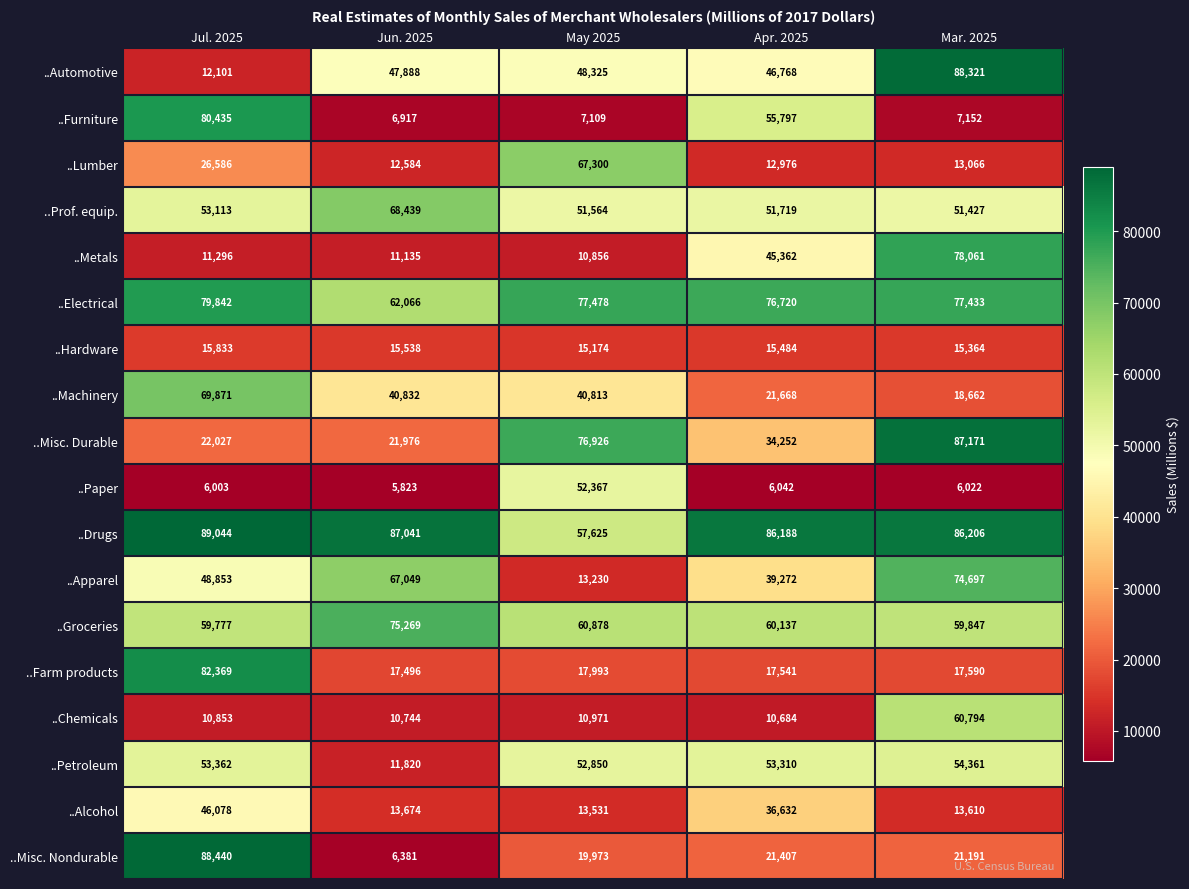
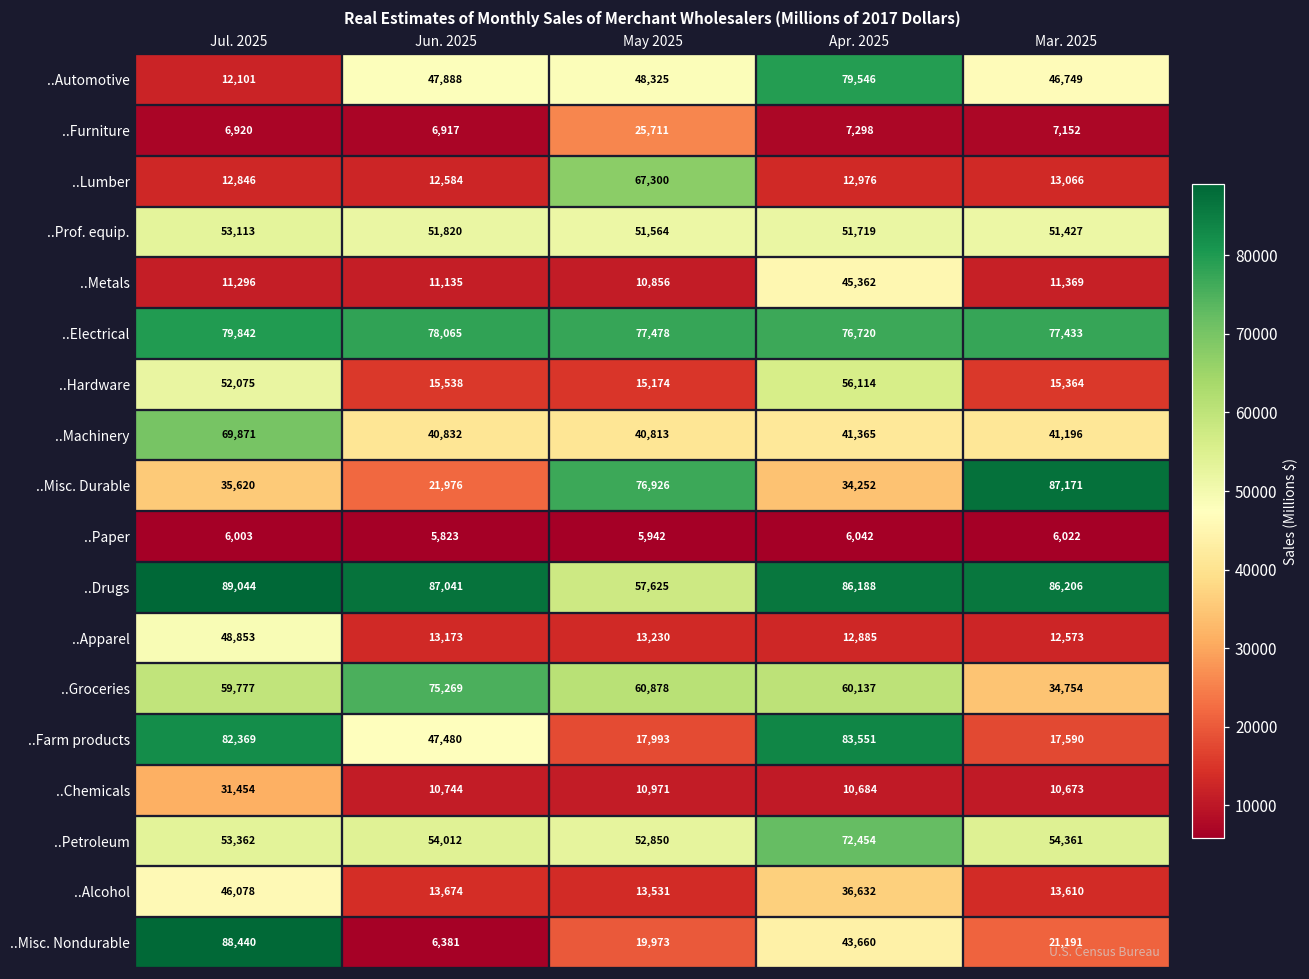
  {
    "..Automotive": {
      "Jul. 2025": "12,101",
      "Jun. 2025": "47,888",
      "May 2025": "48,325",
-     "Apr. 2025": "46,768",
-     "Mar. 2025": "88,321"
+     "Apr. 2025": "79,546",
+     "Mar. 2025": "46,749"
    },
    "..Furniture": {
-     "Jul. 2025": "80,435",
+     "Jul. 2025": "6,920",
      "Jun. 2025": "6,917",
-     "May 2025": "7,109",
-     "Apr. 2025": "55,797",
+     "May 2025": "25,711",
+     "Apr. 2025": "7,298",
      "Mar. 2025": "7,152"
    },
    "..Lumber": {
-     "Jul. 2025": "26,586",
+     "Jul. 2025": "12,846",
      "Jun. 2025": "12,584",
      "May 2025": "67,300",
      "Apr. 2025": "12,976",
      "Mar. 2025": "13,066"
    },
    "..Prof. equip.": {
      "Jul. 2025": "53,113",
-     "Jun. 2025": "68,439",
+     "Jun. 2025": "51,820",
      "May 2025": "51,564",
      "Apr. 2025": "51,719",
      "Mar. 2025": "51,427"
    },
    "..Metals": {
      "Jul. 2025": "11,296",
      "Jun. 2025": "11,135",
      "May 2025": "10,856",
      "Apr. 2025": "45,362",
-     "Mar. 2025": "78,061"
+     "Mar. 2025": "11,369"
    },
    "..Electrical": {
      "Jul. 2025": "79,842",
-     "Jun. 2025": "62,066",
+     "Jun. 2025": "78,065",
      "May 2025": "77,478",
      "Apr. 2025": "76,720",
      "Mar. 2025": "77,433"
    },
    "..Hardware": {
-     "Jul. 2025": "15,833",
+     "Jul. 2025": "52,075",
      "Jun. 2025": "15,538",
      "May 2025": "15,174",
-     "Apr. 2025": "15,484",
+     "Apr. 2025": "56,114",
      "Mar. 2025": "15,364"
    },
    "..Machinery": {
      "Jul. 2025": "69,871",
      "Jun. 2025": "40,832",
      "May 2025": "40,813",
-     "Apr. 2025": "21,668",
-     "Mar. 2025": "18,662"
+     "Apr. 2025": "41,365",
+     "Mar. 2025": "41,196"
    },
    "..Misc. Durable": {
-     "Jul. 2025": "22,027",
+     "Jul. 2025": "35,620",
      "Jun. 2025": "21,976",
      "May 2025": "76,926",
      "Apr. 2025": "34,252",
      "Mar. 2025": "87,171"
    },
    "..Paper": {
      "Jul. 2025": "6,003",
      "Jun. 2025": "5,823",
-     "May 2025": "52,367",
+     "May 2025": "5,942",
      "Apr. 2025": "6,042",
      "Mar. 2025": "6,022"
    },
    "..Drugs": {
      "Jul. 2025": "89,044",
      "Jun. 2025": "87,041",
      "May 2025": "57,625",
      "Apr. 2025": "86,188",
      "Mar. 2025": "86,206"
    },
    "..Apparel": {
      "Jul. 2025": "48,853",
-     "Jun. 2025": "67,049",
+     "Jun. 2025": "13,173",
      "May 2025": "13,230",
-     "Apr. 2025": "39,272",
-     "Mar. 2025": "74,697"
+     "Apr. 2025": "12,885",
+     "Mar. 2025": "12,573"
    },
    "..Groceries": {
      "Jul. 2025": "59,777",
      "Jun. 2025": "75,269",
      "May 2025": "60,878",
      "Apr. 2025": "60,137",
-     "Mar. 2025": "59,847"
+     "Mar. 2025": "34,754"
    },
    "..Farm products": {
      "Jul. 2025": "82,369",
-     "Jun. 2025": "17,496",
+     "Jun. 2025": "47,480",
      "May 2025": "17,993",
-     "Apr. 2025": "17,541",
+     "Apr. 2025": "83,551",
      "Mar. 2025": "17,590"
    },
    "..Chemicals": {
-     "Jul. 2025": "10,853",
+     "Jul. 2025": "31,454",
      "Jun. 2025": "10,744",
      "May 2025": "10,971",
      "Apr. 2025": "10,684",
-     "Mar. 2025": "60,794"
+     "Mar. 2025": "10,673"
    },
    "..Petroleum": {
      "Jul. 2025": "53,362",
-     "Jun. 2025": "11,820",
+     "Jun. 2025": "54,012",
      "May 2025": "52,850",
-     "Apr. 2025": "53,310",
+     "Apr. 2025": "72,454",
      "Mar. 2025": "54,361"
    },
    "..Alcohol": {
      "Jul. 2025": "46,078",
      "Jun. 2025": "13,674",
      "May 2025": "13,531",
      "Apr. 2025": "36,632",
      "Mar. 2025": "13,610"
    },
    "..Misc. Nondurable": {
      "Jul. 2025": "88,440",
      "Jun. 2025": "6,381",
      "May 2025": "19,973",
-     "Apr. 2025": "21,407"
+     "Apr. 2025": "43,660"
    }
  }
